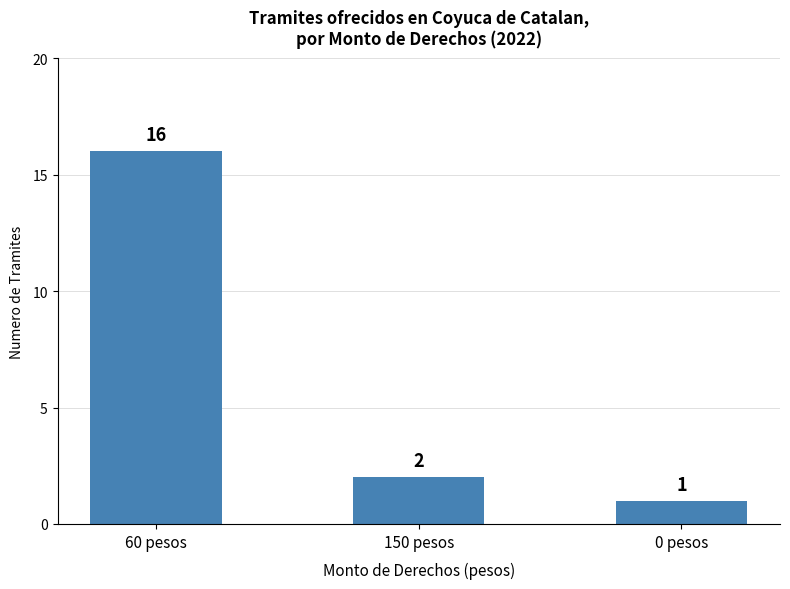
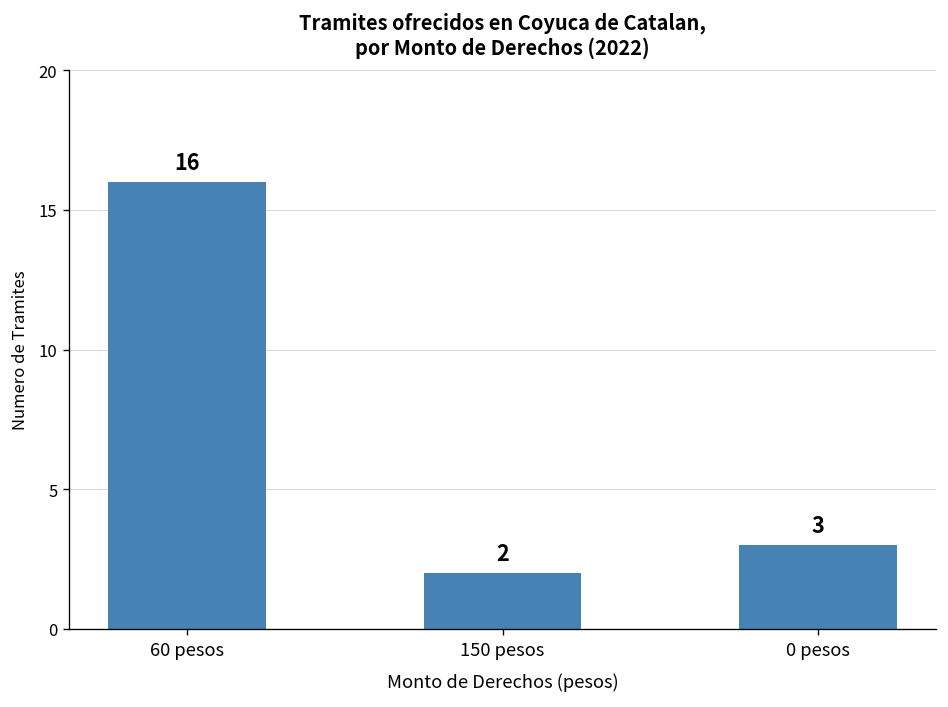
  {
    "60 pesos": 16,
    "150 pesos": 2,
-   "0 pesos": 1
+   "0 pesos": 3
  }
